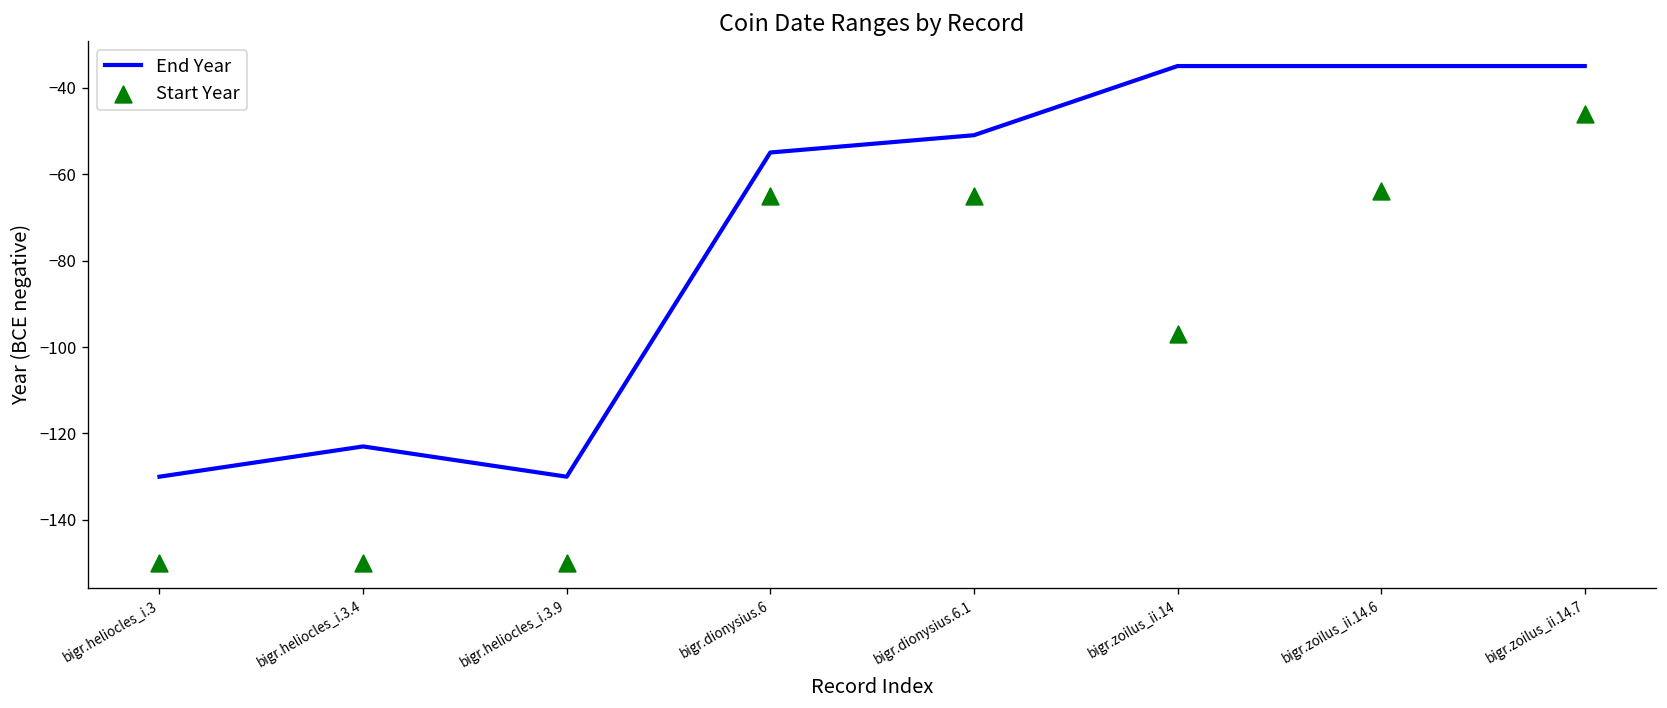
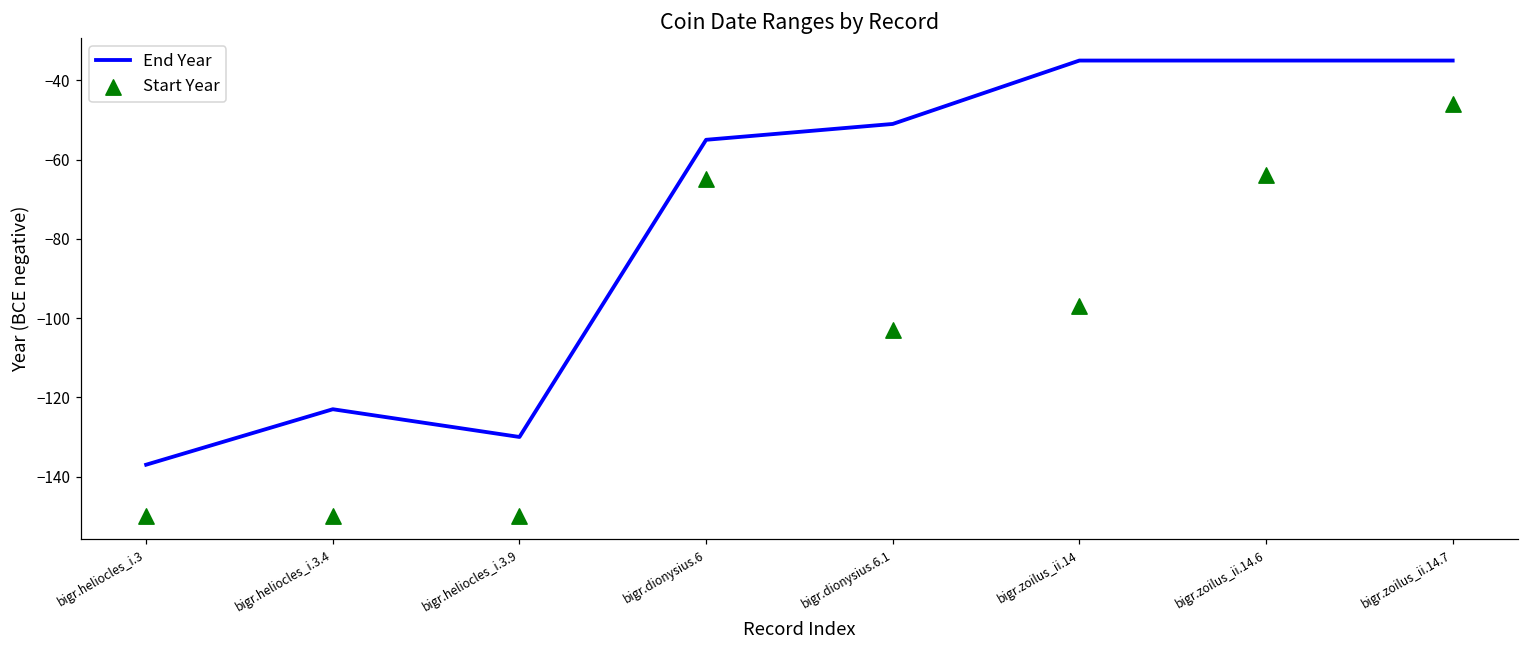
  {
    "End Year": {
-     "bigr.heliocles_i.3": -130,
+     "bigr.heliocles_i.3": -137,
      "bigr.heliocles_i.3.4": -123,
      "bigr.heliocles_i.3.9": -130,
      "bigr.dionysius.6": -55,
      "bigr.dionysius.6.1": -51,
      "bigr.zoilus_ii.14": -35,
      "bigr.zoilus_ii.14.6": -35,
      "bigr.zoilus_ii.14.7": -35
    },
    "Start Year": {
-     "bigr.dionysius.6.1": -65
+     "bigr.dionysius.6.1": -103
    }
  }
